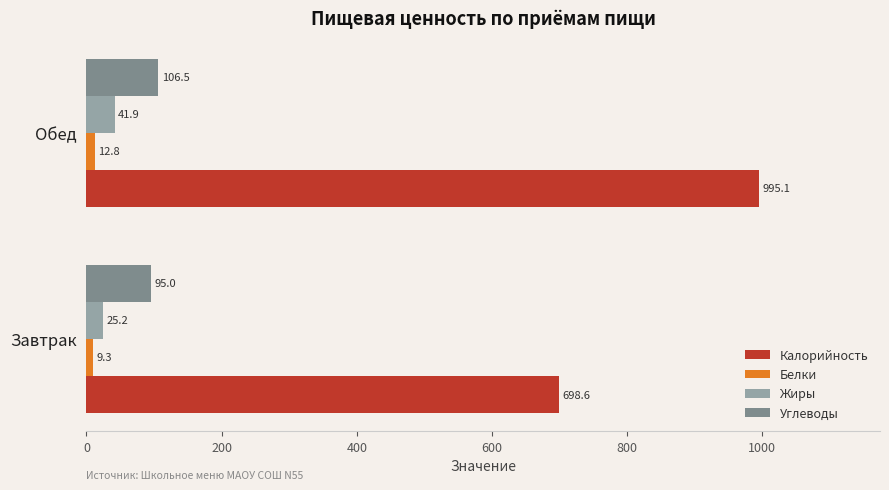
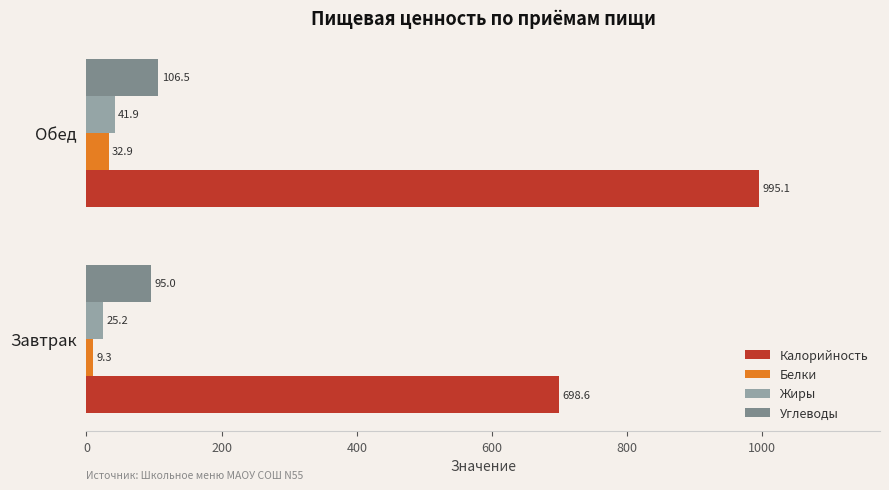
  {
    "Калорийность": {
      "Обед": 995.1,
      "Завтрак": 698.6
    },
    "Белки": {
-     "Обед": 12.8,
+     "Обед": 32.9,
      "Завтрак": 9.3
    }
  }
